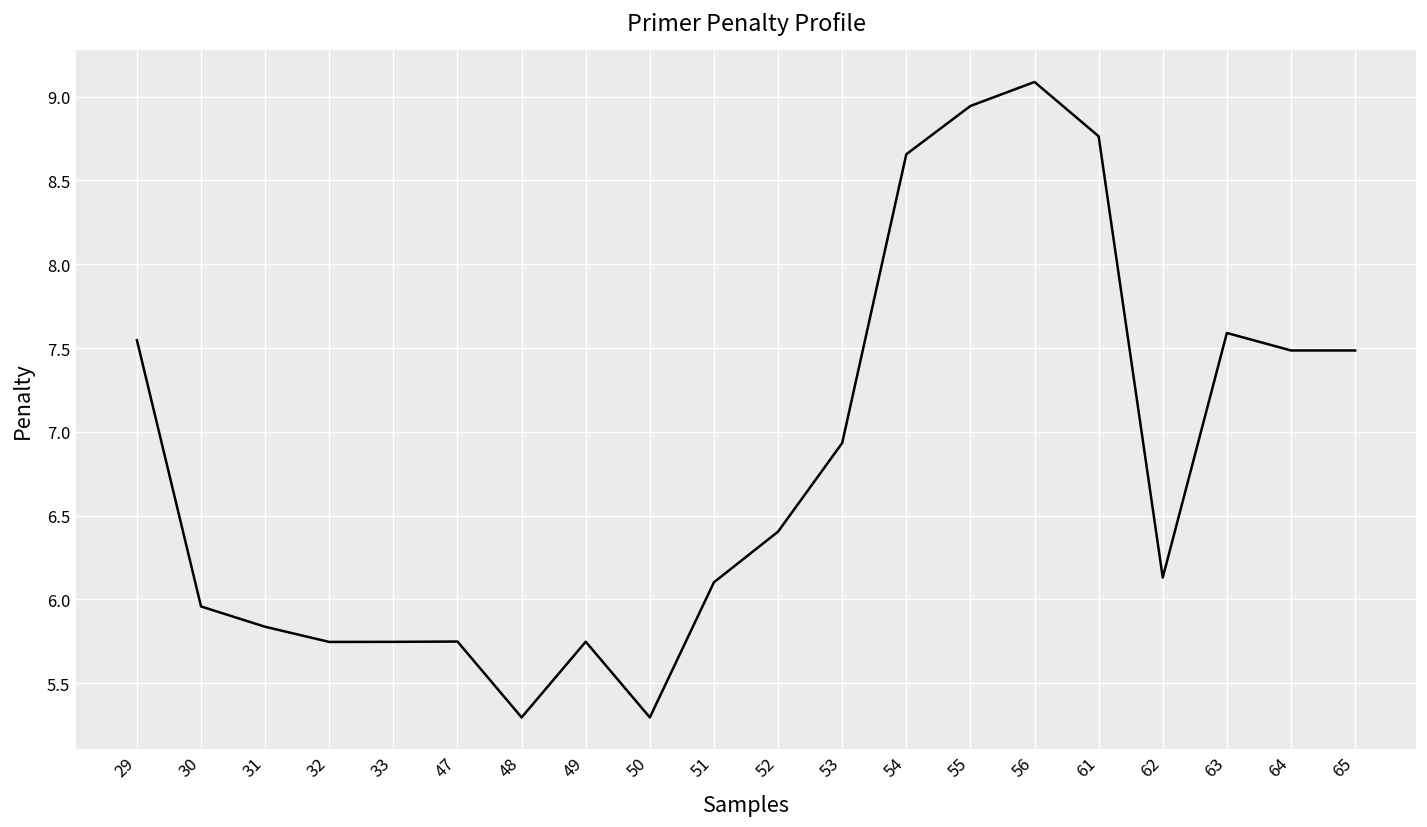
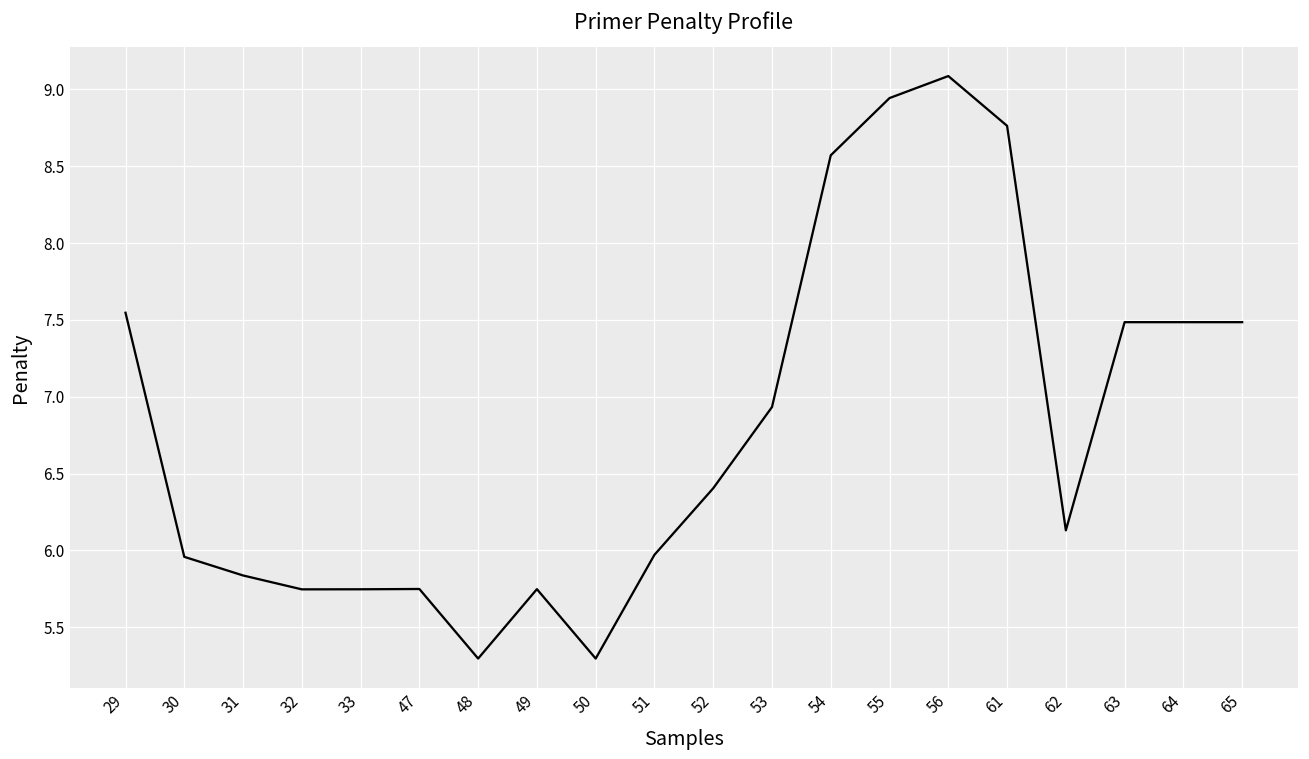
  {
    "29": 7.55,
    "30": 5.96,
    "31": 5.84,
    "32": 5.75,
    "33": 5.75,
    "47": 5.75,
    "48": 5.30,
    "49": 5.75,
    "50": 5.30,
-   "51": 6.10,
+   "51": 5.97,
    "52": 6.40,
    "53": 6.93,
-   "54": 8.66,
+   "54": 8.57,
    "55": 8.94,
    "56": 9.09,
    "61": 8.76,
    "62": 6.13,
-   "63": 7.59,
+   "63": 7.49,
    "64": 7.49,
    "65": 7.49
  }
